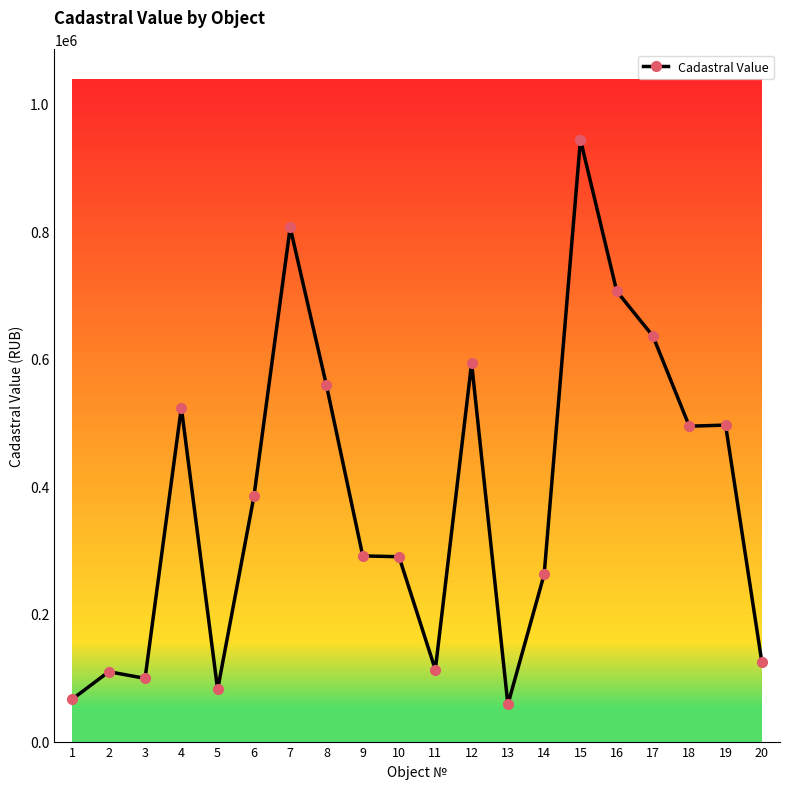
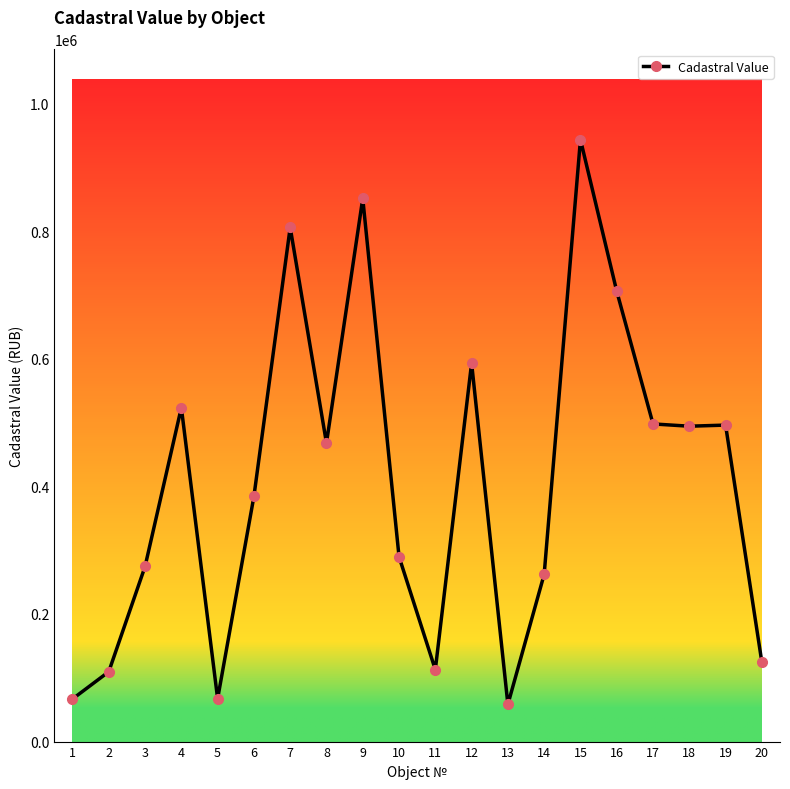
  {
    "1": 70000,
    "2": 110000,
-   "3": 100000,
+   "3": 270000,
    "4": 520000,
-   "5": 80000,
+   "5": 70000,
    "6": 380000,
    "7": 810000,
-   "8": 560000,
-   "9": 290000,
+   "8": 470000,
+   "9": 850000,
    "10": 290000,
    "11": 110000,
    "12": 590000,
    "13": 60000,
    "14": 260000,
    "15": 940000,
    "16": 710000,
-   "17": 640000,
+   "17": 500000,
    "18": 490000,
    "19": 500000,
    "20": 120000
  }
